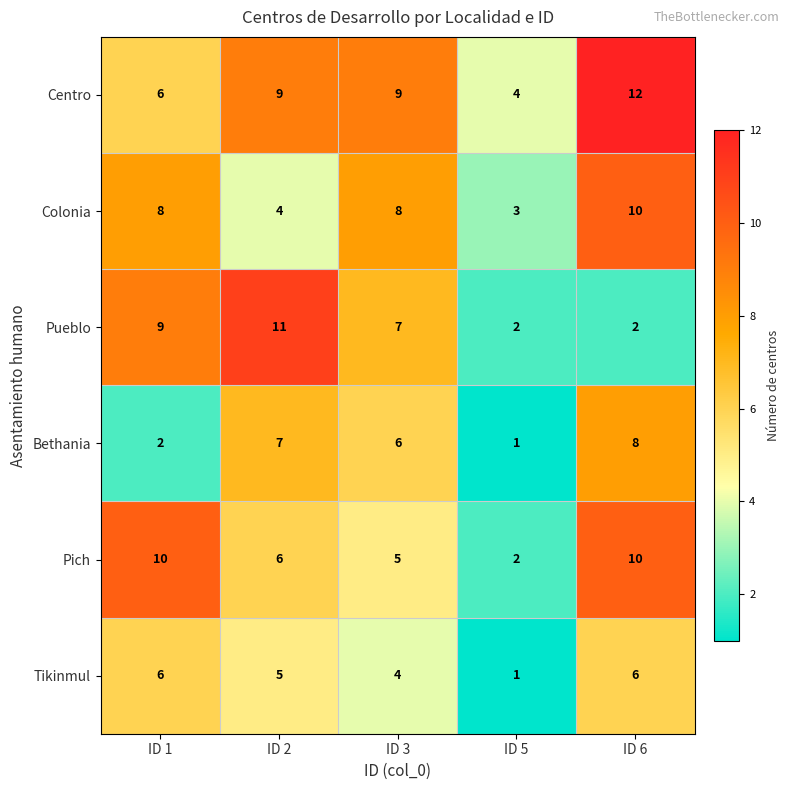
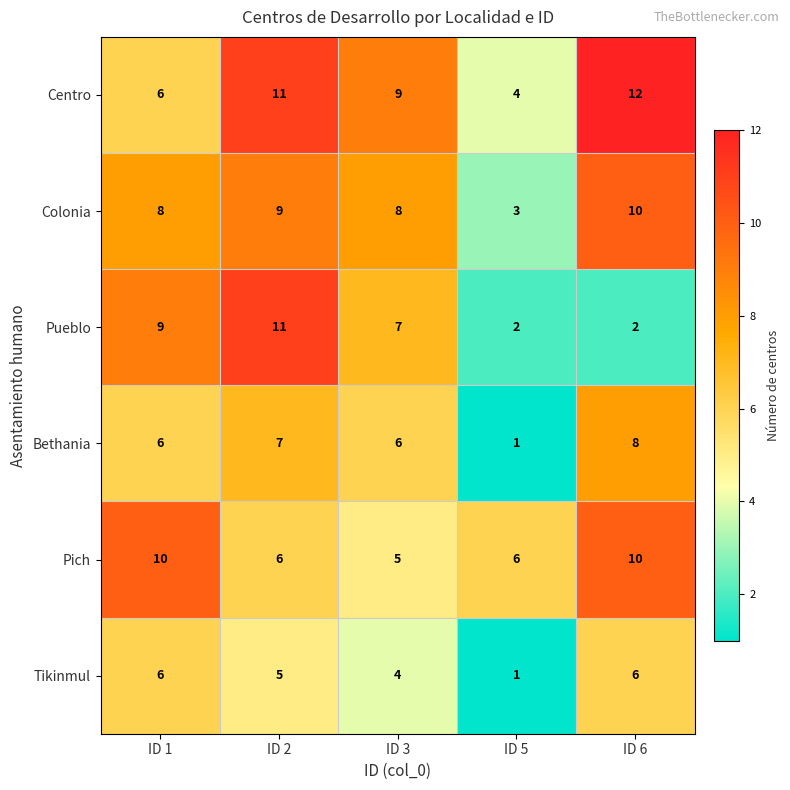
  {
    "Centro": {
      "ID 1": 6,
-     "ID 2": 9,
+     "ID 2": 11,
      "ID 3": 9,
      "ID 5": 4,
      "ID 6": 12
    },
    "Colonia": {
      "ID 1": 8,
-     "ID 2": 4,
+     "ID 2": 9,
      "ID 3": 8,
      "ID 5": 3,
      "ID 6": 10
    },
    "Pueblo": {
      "ID 1": 9,
      "ID 2": 11,
      "ID 3": 7,
      "ID 5": 2,
      "ID 6": 2
    },
    "Bethania": {
-     "ID 1": 2,
+     "ID 1": 6,
      "ID 2": 7,
      "ID 3": 6,
      "ID 5": 1,
      "ID 6": 8
    },
    "Pich": {
      "ID 1": 10,
      "ID 2": 6,
      "ID 3": 5,
-     "ID 5": 2,
+     "ID 5": 6,
      "ID 6": 10
    },
    "Tikinmul": {
      "ID 1": 6,
      "ID 2": 5,
      "ID 3": 4,
      "ID 5": 1,
      "ID 6": 6
    }
  }
